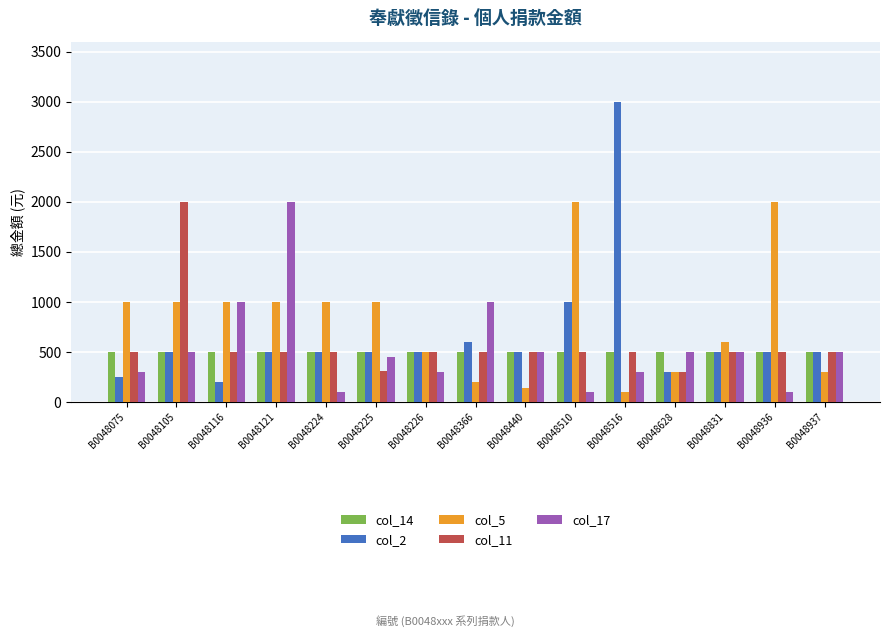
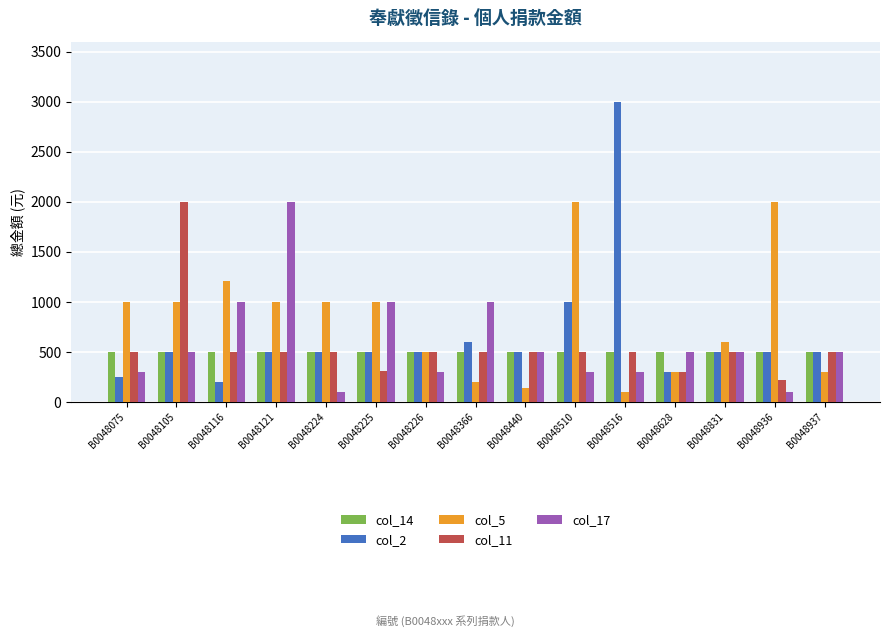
  {
    "col_14": {
      "B0048075": 500,
      "B0048105": 500,
      "B0048116": 500,
      "B0048121": 500,
      "B0048224": 500,
      "B0048225": 500,
      "B0048226": 500,
      "B0048366": 500,
      "B0048440": 500,
      "B0048510": 500,
      "B0048516": 500,
      "B0048628": 500,
      "B0048831": 500,
      "B0048936": 500,
      "B0048937": 500
    },
    "col_2": {
      "B0048075": 250,
      "B0048105": 500,
      "B0048116": 200,
      "B0048121": 500,
      "B0048224": 500,
      "B0048225": 500,
      "B0048226": 500,
      "B0048366": 600,
      "B0048440": 500,
      "B0048510": 1000,
      "B0048516": 3000,
      "B0048628": 300,
      "B0048831": 500,
      "B0048936": 500,
      "B0048937": 500
    },
    "col_5": {
      "B0048075": 1000,
      "B0048105": 1000,
-     "B0048116": 1000,
+     "B0048116": 1210,
      "B0048121": 1000,
      "B0048224": 1000,
      "B0048225": 1000,
      "B0048226": 500,
      "B0048366": 200,
      "B0048440": 140,
      "B0048510": 2000,
      "B0048516": 100,
      "B0048628": 300,
      "B0048831": 600,
      "B0048936": 2000,
      "B0048937": 300
    },
    "col_11": {
      "B0048075": 500,
      "B0048105": 2000,
      "B0048116": 500,
      "B0048121": 500,
      "B0048224": 500,
      "B0048225": 310,
      "B0048226": 500,
      "B0048366": 500,
      "B0048440": 500,
      "B0048510": 500,
      "B0048516": 500,
      "B0048628": 300,
      "B0048831": 500,
-     "B0048936": 500,
+     "B0048936": 220,
      "B0048937": 500
    },
    "col_17": {
      "B0048075": 300,
      "B0048105": 500,
      "B0048116": 1000,
      "B0048121": 2000,
      "B0048224": 100,
-     "B0048225": 450,
+     "B0048225": 1000,
      "B0048226": 300,
      "B0048366": 1000,
      "B0048440": 500,
-     "B0048510": 100,
+     "B0048510": 300,
      "B0048516": 300,
      "B0048628": 500,
      "B0048831": 500,
      "B0048936": 100,
      "B0048937": 500
    }
  }
